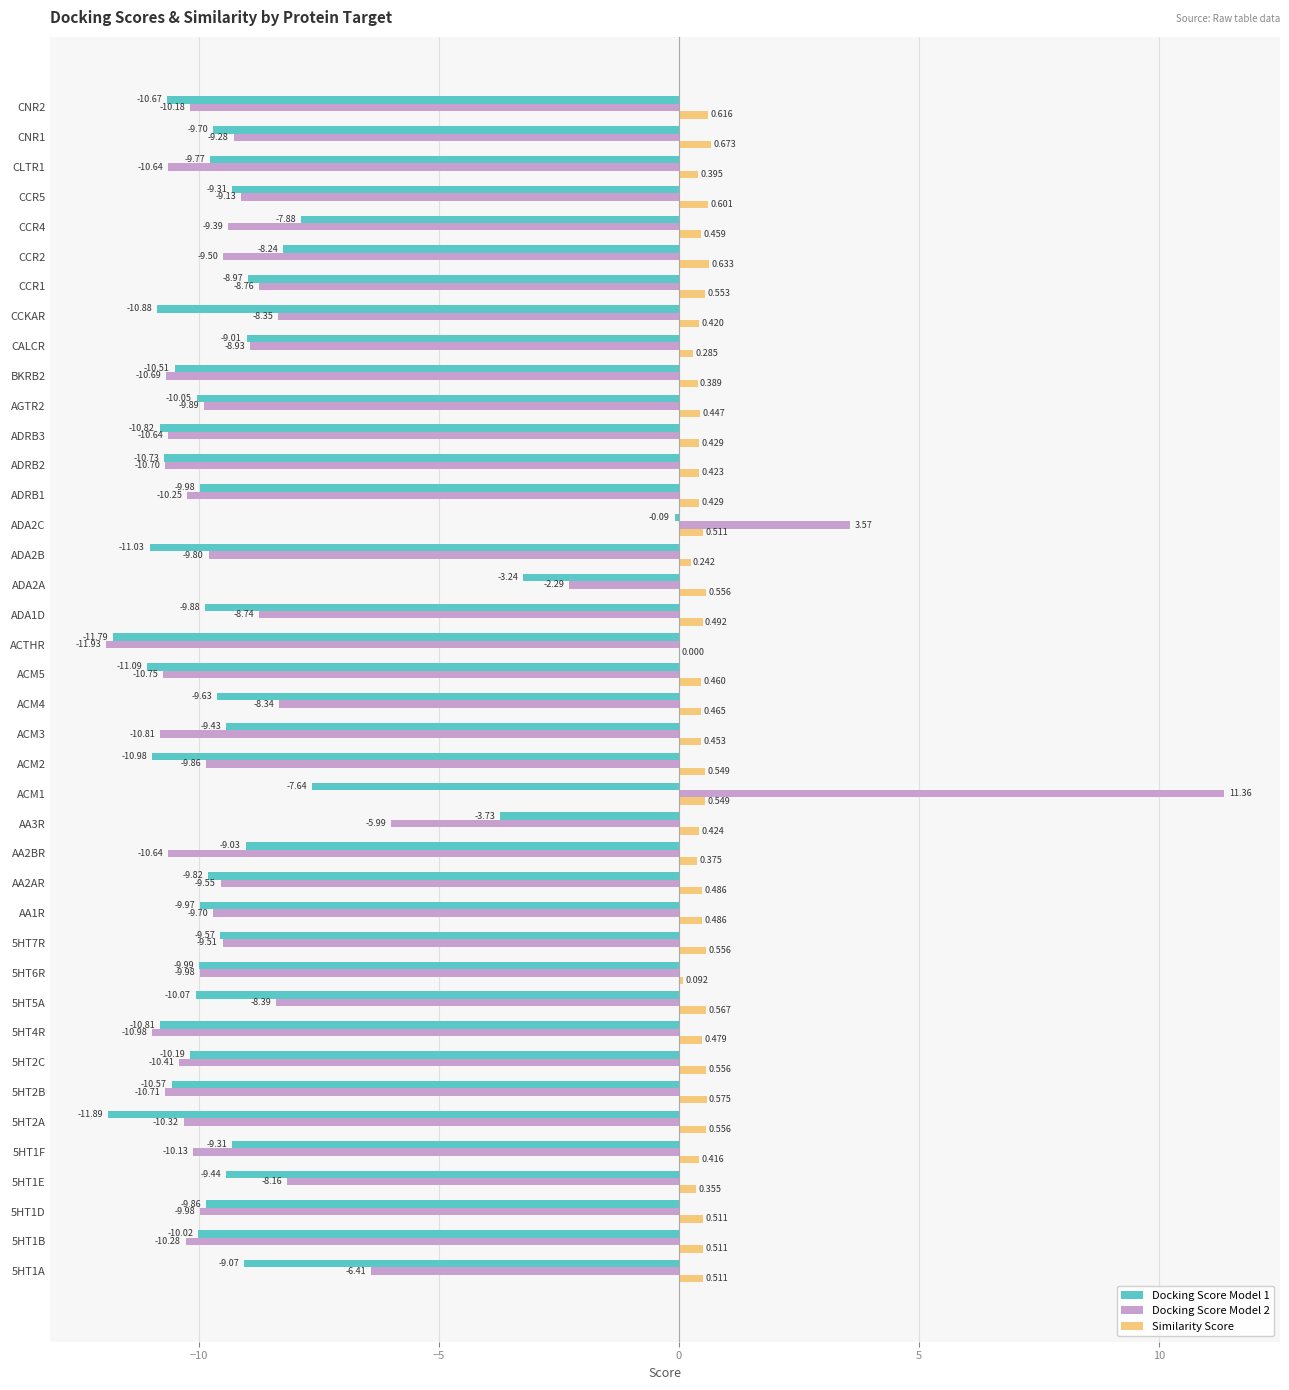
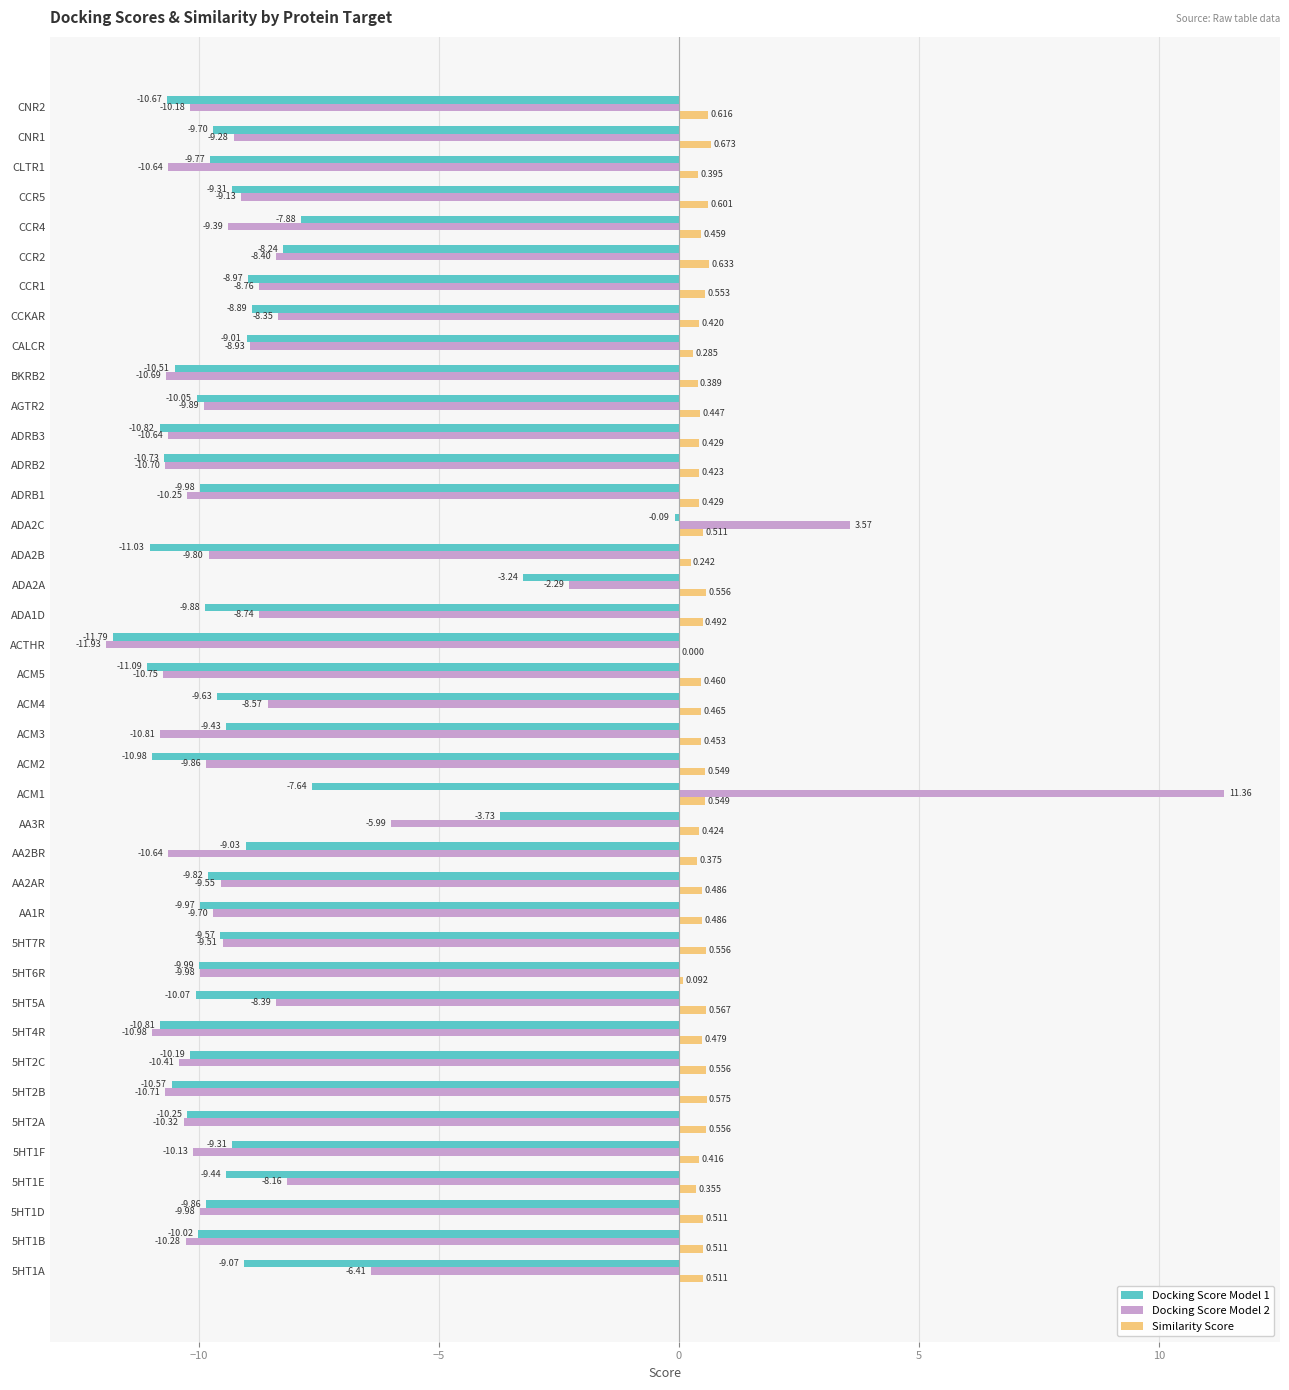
  {
    "Docking Score Model 1": {
      "CNR2": -10.67,
      "CNR1": -9.70,
      "CLTR1": -9.77,
      "CCR5": -9.31,
      "CCR4": -7.88,
      "CCR2": -8.24,
      "CCR1": -8.97,
-     "CCKAR": -10.88,
+     "CCKAR": -8.89,
      "CALCR": -9.01,
      "BKRB2": -10.51,
      "AGTR2": -10.05,
      "ADRB3": -10.82,
      "ADRB1": -9.98,
      "ADA2C": -0.09,
      "ADA2B": -11.03,
      "ADA2A": -3.24,
      "ADA1D": -9.88,
      "ACTHR": -11.79,
      "ACM5": -11.09,
      "ACM4": -9.63,
      "ACM3": -9.43,
      "ACM2": -10.98,
      "ACM1": -7.64,
      "AA3R": -3.73,
      "AA2BR": -9.03,
      "AA2AR": -9.82,
      "AA1R": -9.97,
      "5HT7R": -9.57,
      "5HT5A": -10.07,
      "5HT4R": -10.81,
      "5HT2C": -10.19,
      "5HT2B": -10.57,
-     "5HT2A": -11.89,
+     "5HT2A": -10.25,
      "5HT1F": -9.31,
      "5HT1E": -9.44,
      "5HT1D": -9.86,
      "5HT1B": -10.02,
      "5HT1A": -9.07
    },
    "Docking Score Model 2": {
      "CNR2": -10.18,
      "CNR1": -9.28,
      "CLTR1": -10.64,
      "CCR5": -9.13,
      "CCR4": -9.39,
-     "CCR2": -9.50,
+     "CCR2": -8.40,
      "CCR1": -8.76,
      "CCKAR": -8.35,
      "CALCR": -8.93,
      "BKRB2": -10.69,
      "AGTR2": -9.89,
      "ADRB3": -10.64,
      "ADRB1": -10.25,
      "ADA2C": 3.57,
      "ADA2B": -9.80,
      "ADA2A": -2.29,
      "ADA1D": -8.74,
      "ACTHR": -11.93,
      "ACM5": -10.75,
-     "ACM4": -8.34,
+     "ACM4": -8.57,
      "ACM3": -10.81,
      "ACM2": -9.86,
      "ACM1": 11.36,
      "AA3R": -5.99,
      "AA2BR": -10.64,
      "AA2AR": -9.55,
      "AA1R": -9.70,
      "5HT7R": -9.51,
      "5HT5A": -8.39,
      "5HT4R": -10.98,
      "5HT2C": -10.41,
      "5HT2B": -10.71,
      "5HT1F": -10.13,
      "5HT1E": -8.16,
      "5HT1D": -9.98,
      "5HT1B": -10.28,
      "5HT1A": -6.41
    },
    "Similarity Score": {
      "CNR2": 0.616,
      "CNR1": 0.673,
      "CLTR1": 0.395,
      "CCR5": 0.601,
      "CCR4": 0.459,
      "CCR2": 0.633,
      "CCR1": 0.553,
      "CCKAR": 0.420,
      "CALCR": 0.285,
      "BKRB2": 0.389,
      "AGTR2": 0.447,
      "ADRB3": 0.429,
      "ADRB2": 0.423,
      "ADRB1": 0.429,
      "ADA2C": 0.511,
      "ADA2B": 0.242,
      "ADA2A": 0.556,
      "ADA1D": 0.492,
      "ACTHR": 0.000,
      "ACM5": 0.460,
      "ACM4": 0.465,
      "ACM3": 0.453,
      "ACM2": 0.549,
      "ACM1": 0.549,
      "AA3R": 0.424,
      "AA2BR": 0.375,
      "AA2AR": 0.486,
      "AA1R": 0.486,
      "5HT7R": 0.556,
      "5HT6R": 0.092,
      "5HT5A": 0.567,
      "5HT4R": 0.479,
      "5HT2C": 0.556,
      "5HT2B": 0.575,
      "5HT2A": 0.556,
      "5HT1F": 0.416,
      "5HT1E": 0.355,
      "5HT1D": 0.511,
      "5HT1B": 0.511,
      "5HT1A": 0.511
    }
  }
